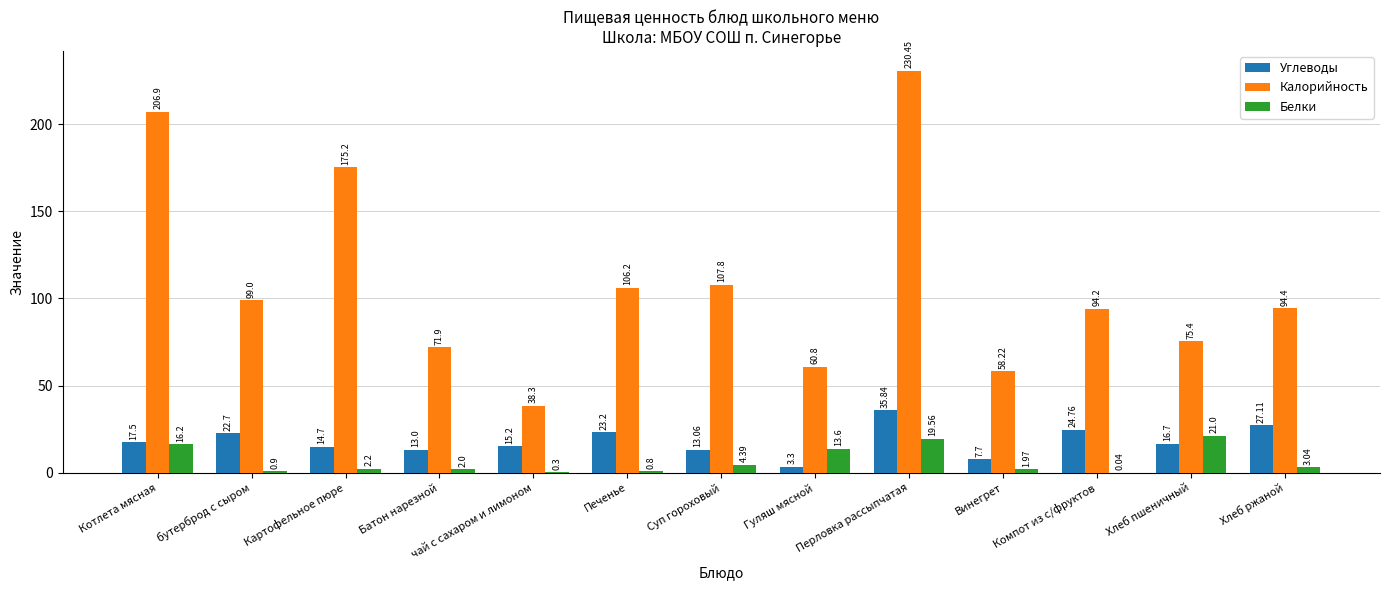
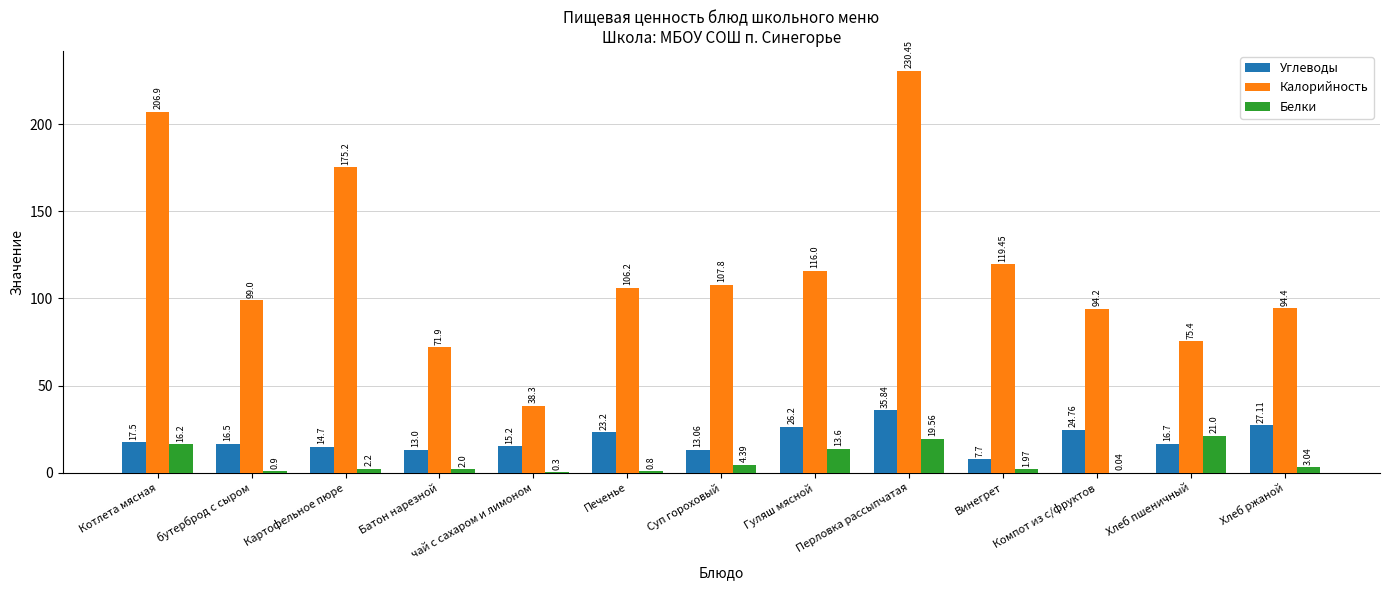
  {
    "Углеводы": {
      "Котлета мясная": 17.5,
-     "бутерброд с сыром": 22.7,
+     "бутерброд с сыром": 16.5,
      "Картофельное пюре": 14.7,
      "Батон нарезной": 13.0,
      "чай с сахаром и лимоном": 15.2,
      "Печенье": 23.2,
      "Суп гороховый": 13.06,
-     "Гуляш мясной": 3.3,
+     "Гуляш мясной": 26.2,
      "Перловка рассыпчатая": 35.84,
      "Винегрет": 7.7,
      "Компот из с/фруктов": 24.76,
      "Хлеб пшеничный": 16.7,
      "Хлеб ржаной": 27.11
    },
    "Калорийность": {
      "Котлета мясная": 206.9,
      "бутерброд с сыром": 99.0,
      "Картофельное пюре": 175.2,
      "Батон нарезной": 71.9,
      "чай с сахаром и лимоном": 38.3,
      "Печенье": 106.2,
      "Суп гороховый": 107.8,
-     "Гуляш мясной": 60.8,
+     "Гуляш мясной": 116.0,
      "Перловка рассыпчатая": 230.45,
-     "Винегрет": 58.22,
+     "Винегрет": 119.45,
      "Компот из с/фруктов": 94.2,
      "Хлеб пшеничный": 75.4,
      "Хлеб ржаной": 94.4
    },
    "Белки": {
      "Котлета мясная": 16.2,
      "бутерброд с сыром": 0.9,
      "Картофельное пюре": 2.2,
      "Батон нарезной": 2.0,
      "чай с сахаром и лимоном": 0.3,
      "Печенье": 0.8,
      "Суп гороховый": 4.39,
      "Гуляш мясной": 13.6,
      "Перловка рассыпчатая": 19.56,
      "Винегрет": 1.97,
      "Компот из с/фруктов": 0.04,
      "Хлеб пшеничный": 21.0,
      "Хлеб ржаной": 3.04
    }
  }
